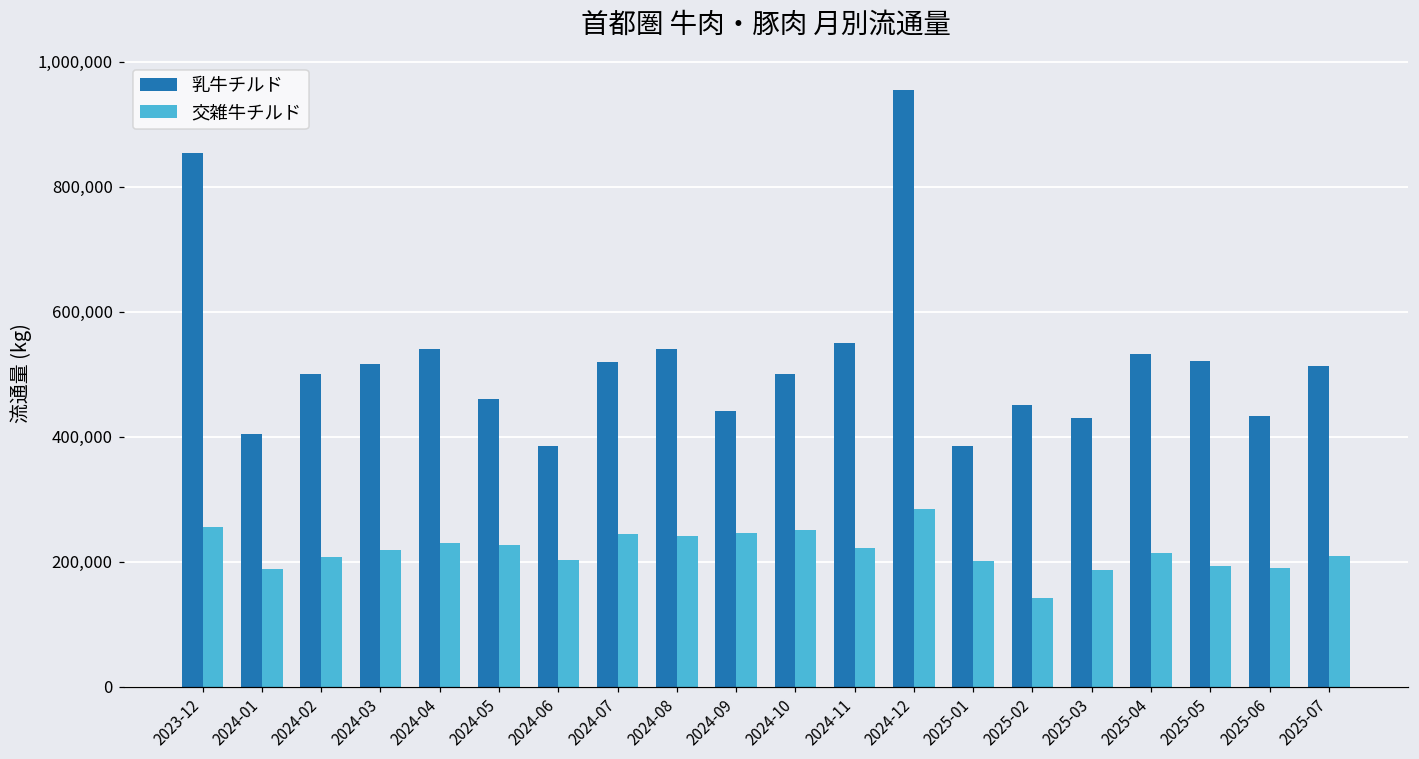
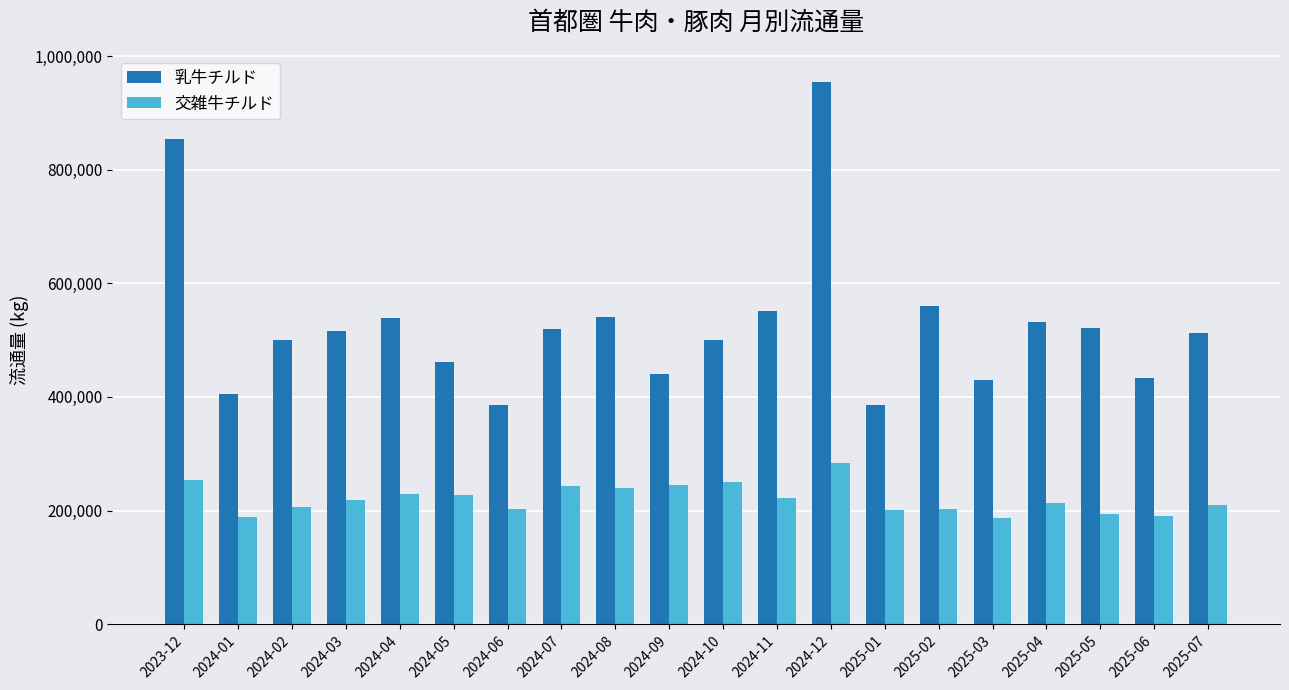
  {
    "乳牛チルド": {
      "2023-12": "850,000",
      "2024-01": "400,000",
      "2024-02": "500,000",
      "2024-03": "520,000",
      "2024-04": "540,000",
      "2024-05": "460,000",
      "2024-06": "390,000",
      "2024-07": "520,000",
      "2024-08": "540,000",
      "2024-09": "440,000",
      "2024-10": "500,000",
      "2024-11": "550,000",
      "2024-12": "950,000",
      "2025-01": "390,000",
-     "2025-02": "450,000",
+     "2025-02": "560,000",
      "2025-03": "430,000",
      "2025-04": "530,000",
      "2025-05": "520,000",
      "2025-06": "430,000",
      "2025-07": "510,000"
    },
    "交雑牛チルド": {
      "2023-12": "250,000",
      "2024-01": "190,000",
      "2024-02": "210,000",
      "2024-03": "220,000",
      "2024-04": "230,000",
      "2024-05": "230,000",
      "2024-06": "200,000",
      "2024-07": "240,000",
      "2024-08": "240,000",
      "2024-09": "250,000",
      "2024-10": "250,000",
      "2024-11": "220,000",
      "2024-12": "280,000",
      "2025-01": "200,000",
-     "2025-02": "140,000",
+     "2025-02": "200,000",
      "2025-03": "190,000",
      "2025-04": "210,000",
      "2025-05": "190,000",
      "2025-06": "190,000",
      "2025-07": "210,000"
    }
  }
